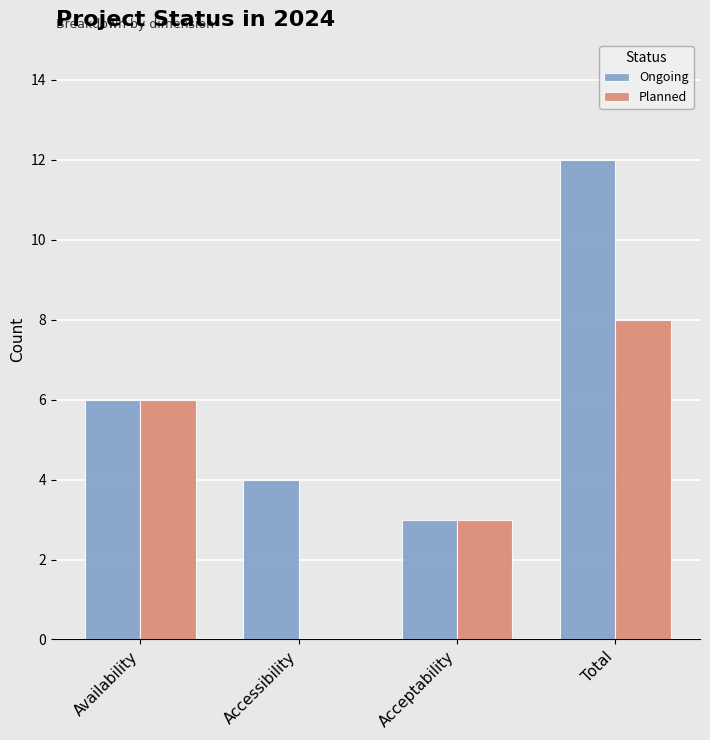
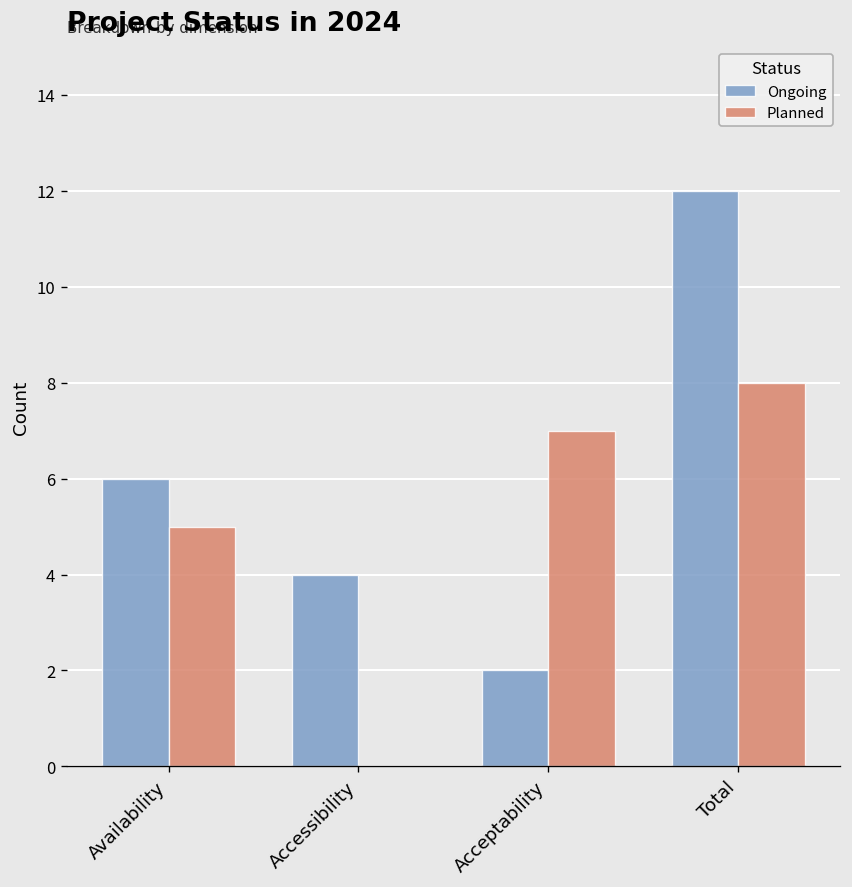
  {
    "Ongoing": {
      "Availability": 6,
      "Accessibility": 4,
-     "Acceptability": 3,
+     "Acceptability": 2,
      "Total": 12
    },
    "Planned": {
-     "Availability": 6,
+     "Availability": 5,
      "Accessibility": 0,
-     "Acceptability": 3,
+     "Acceptability": 7,
      "Total": 8
    }
  }
